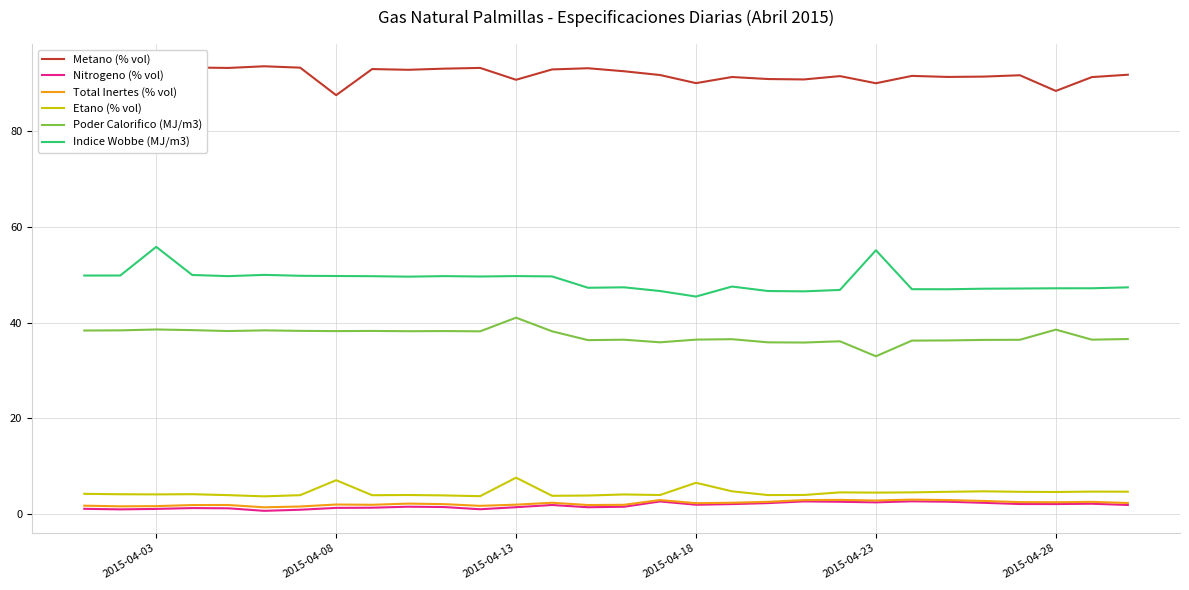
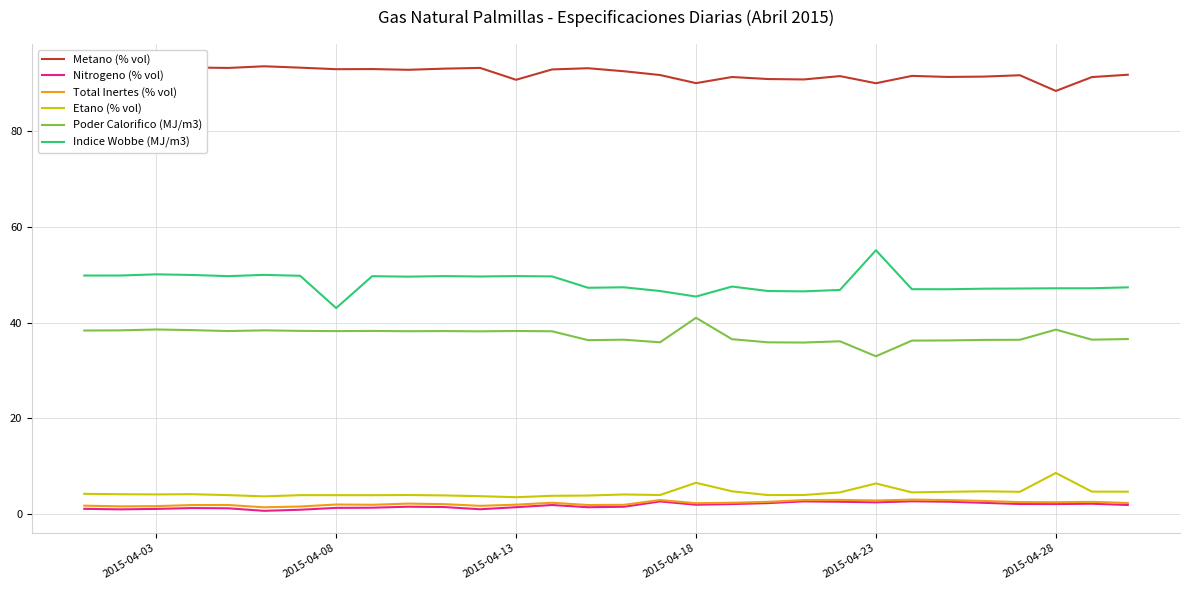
  {
    "Metano (% vol)": {
-     "2015-04-08": 87,
+     "2015-04-08": 93,
      "2015-04-13": 91,
      "2015-04-18": 90,
      "2015-04-23": 90,
      "2015-04-28": 88
    },
    "Nitrogeno (% vol)": {
      "2015-04-03": 1,
      "2015-04-08": 1
    },
    "Total Inertes (% vol)": {
      "2015-04-03": 2,
      "2015-04-08": 2
    },
    "Etano (% vol)": {
      "2015-04-03": 4,
-     "2015-04-08": 7,
-     "2015-04-13": 8,
+     "2015-04-08": 4,
+     "2015-04-13": 4,
      "2015-04-18": 7,
-     "2015-04-23": 4,
-     "2015-04-28": 5
+     "2015-04-23": 6,
+     "2015-04-28": 9
    },
    "Poder Calorifico (MJ/m3)": {
      "2015-04-03": 39,
      "2015-04-08": 38,
-     "2015-04-13": 41,
-     "2015-04-18": 36,
+     "2015-04-13": 38,
+     "2015-04-18": 41,
      "2015-04-23": 33,
      "2015-04-28": 39
    },
    "Indice Wobbe (MJ/m3)": {
-     "2015-04-03": 56,
-     "2015-04-08": 50,
+     "2015-04-03": 50,
+     "2015-04-08": 43,
      "2015-04-13": 50,
      "2015-04-18": 45,
      "2015-04-23": 55,
      "2015-04-28": 47
    }
  }
